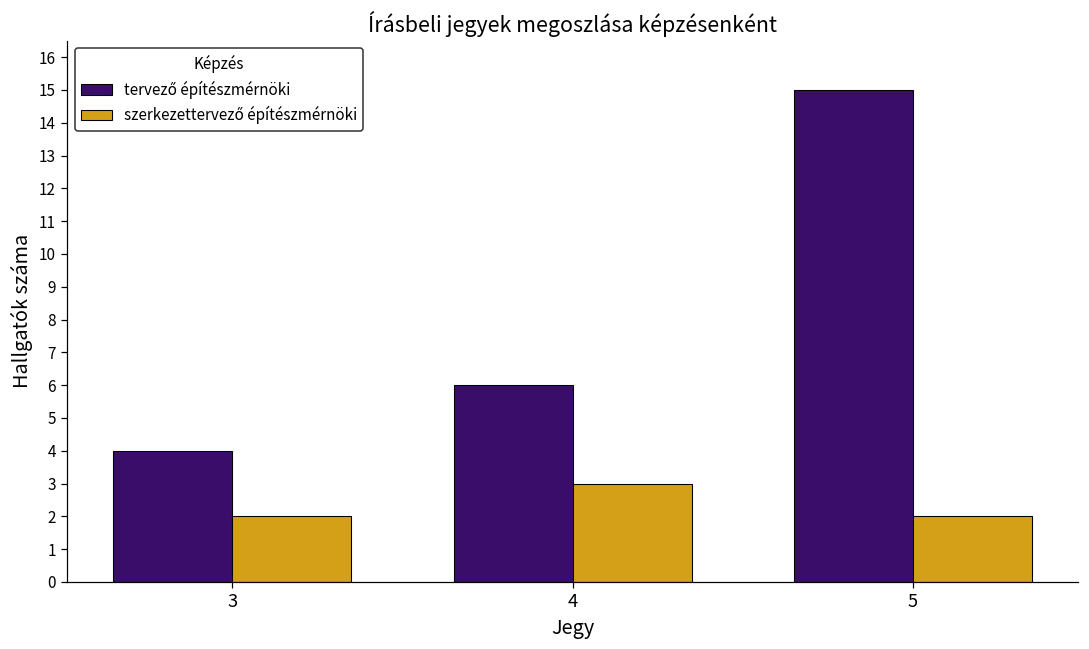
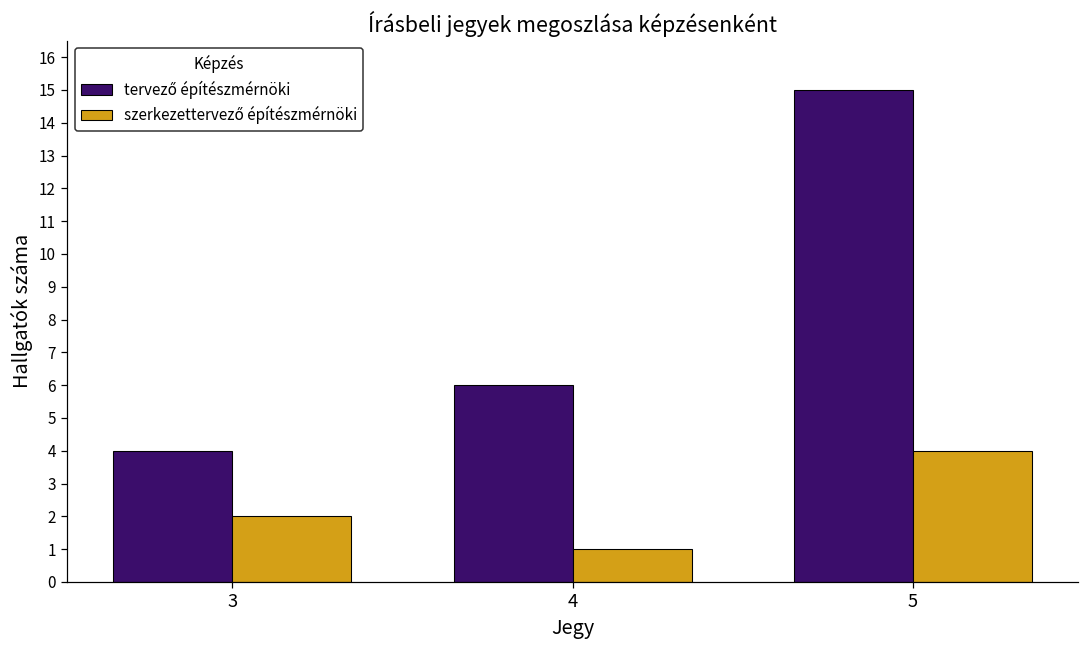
  {
    "tervező építészmérnöki": {
      "3": 4,
      "4": 6,
      "5": 15
    },
    "szerkezettervező építészmérnöki": {
      "3": 2,
-     "4": 3,
-     "5": 2
+     "4": 1,
+     "5": 4
    }
  }
